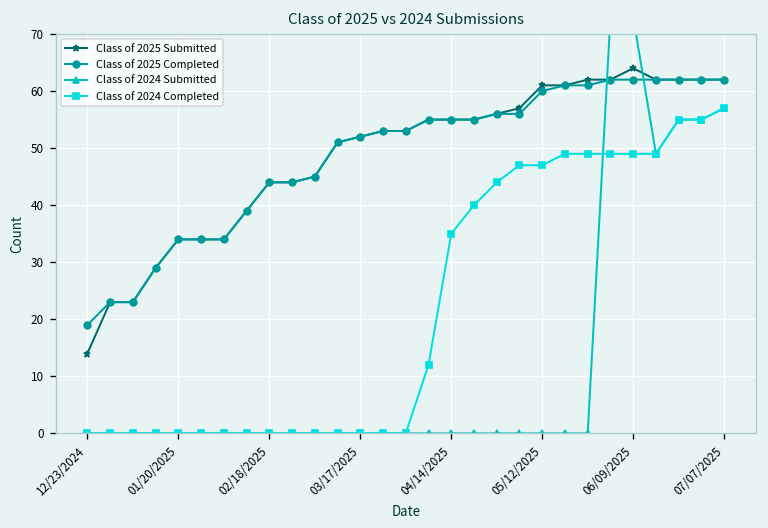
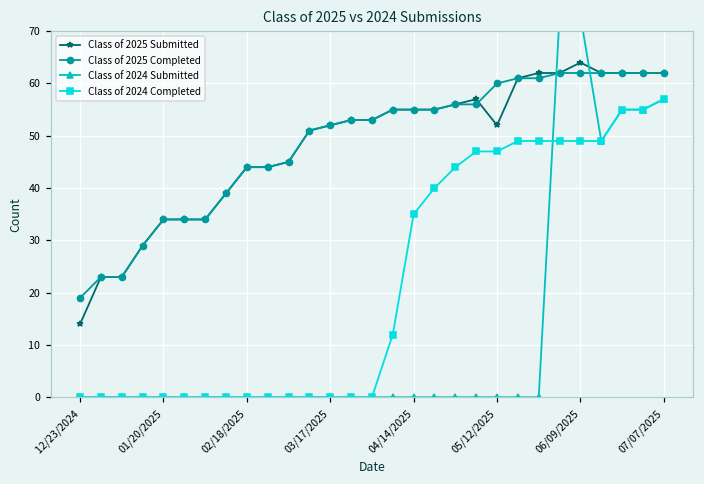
  {
    "Class of 2025 Submitted": {
      "12/23/2024": 14,
-     "05/12/2025": 61,
+     "05/12/2025": 52,
      "06/09/2025": 64
    }
  }
